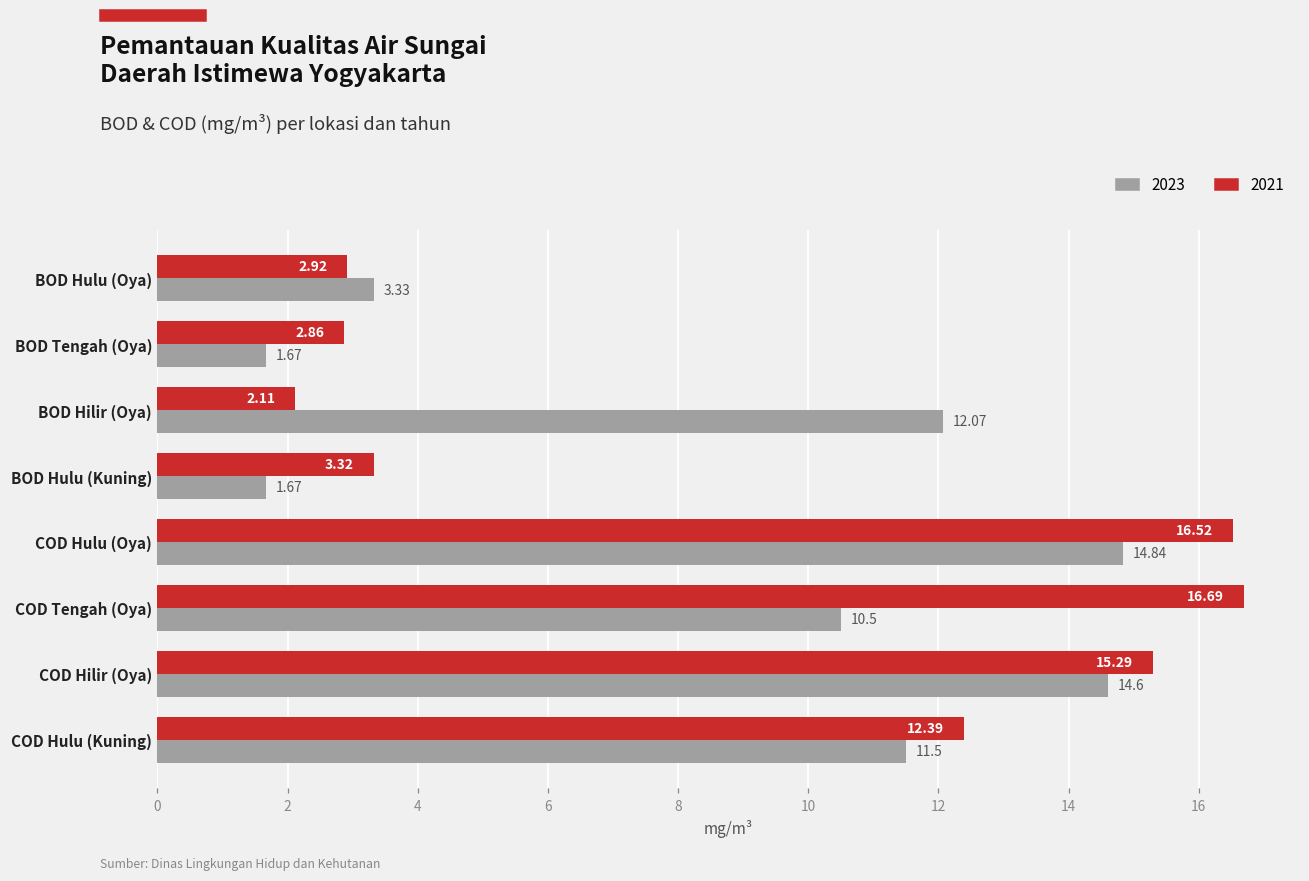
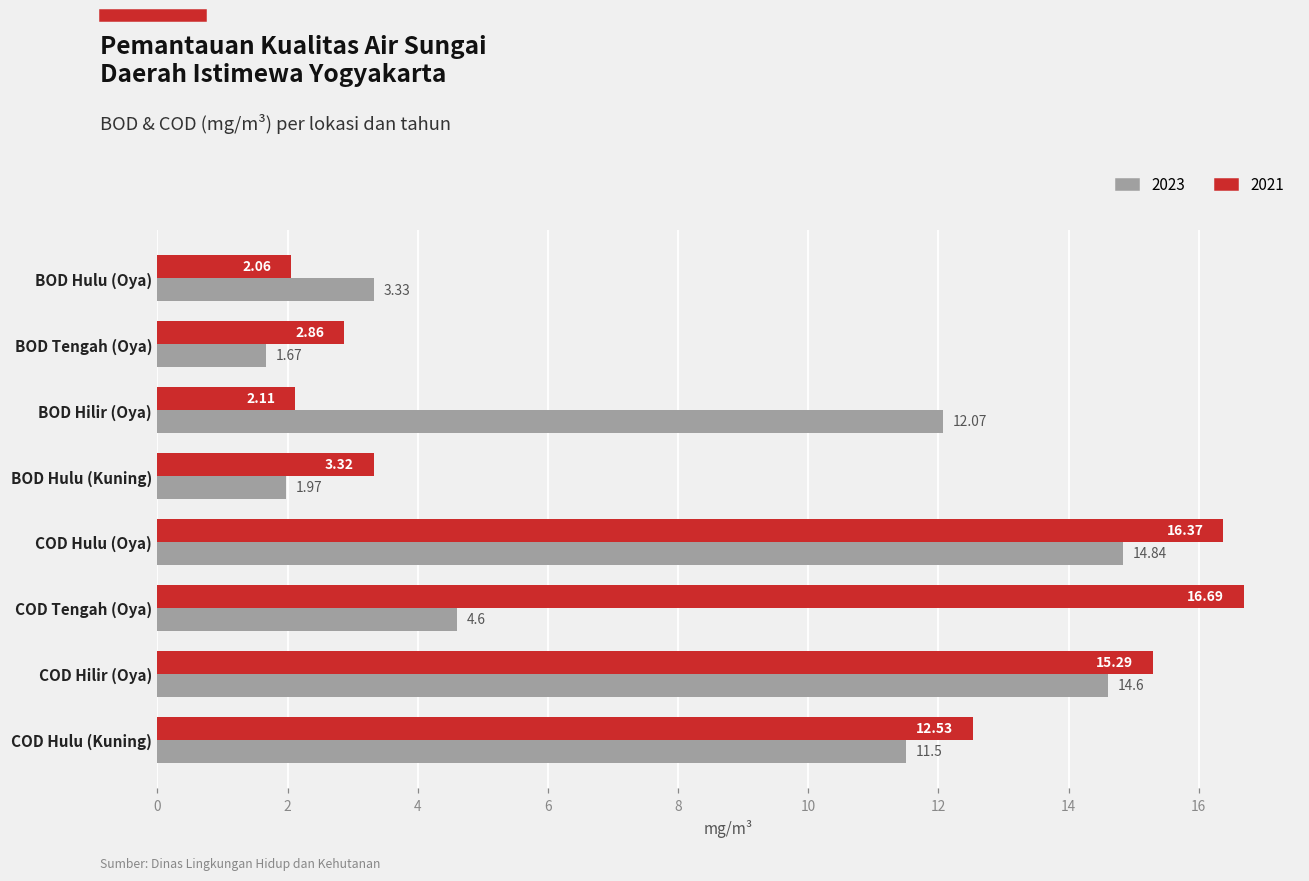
  {
    "2023": {
      "BOD Hulu (Oya)": 3.33,
      "BOD Tengah (Oya)": 1.67,
      "BOD Hilir (Oya)": 12.07,
-     "BOD Hulu (Kuning)": 1.67,
+     "BOD Hulu (Kuning)": 1.97,
      "COD Hulu (Oya)": 14.84,
-     "COD Tengah (Oya)": 10.5,
+     "COD Tengah (Oya)": 4.6,
      "COD Hilir (Oya)": 14.6,
      "COD Hulu (Kuning)": 11.5
    },
    "2021": {
-     "BOD Hulu (Oya)": 2.92,
+     "BOD Hulu (Oya)": 2.06,
      "BOD Tengah (Oya)": 2.86,
      "BOD Hilir (Oya)": 2.11,
      "BOD Hulu (Kuning)": 3.32,
-     "COD Hulu (Oya)": 16.52,
+     "COD Hulu (Oya)": 16.37,
      "COD Tengah (Oya)": 16.69,
      "COD Hilir (Oya)": 15.29,
-     "COD Hulu (Kuning)": 12.39
+     "COD Hulu (Kuning)": 12.53
    }
  }
